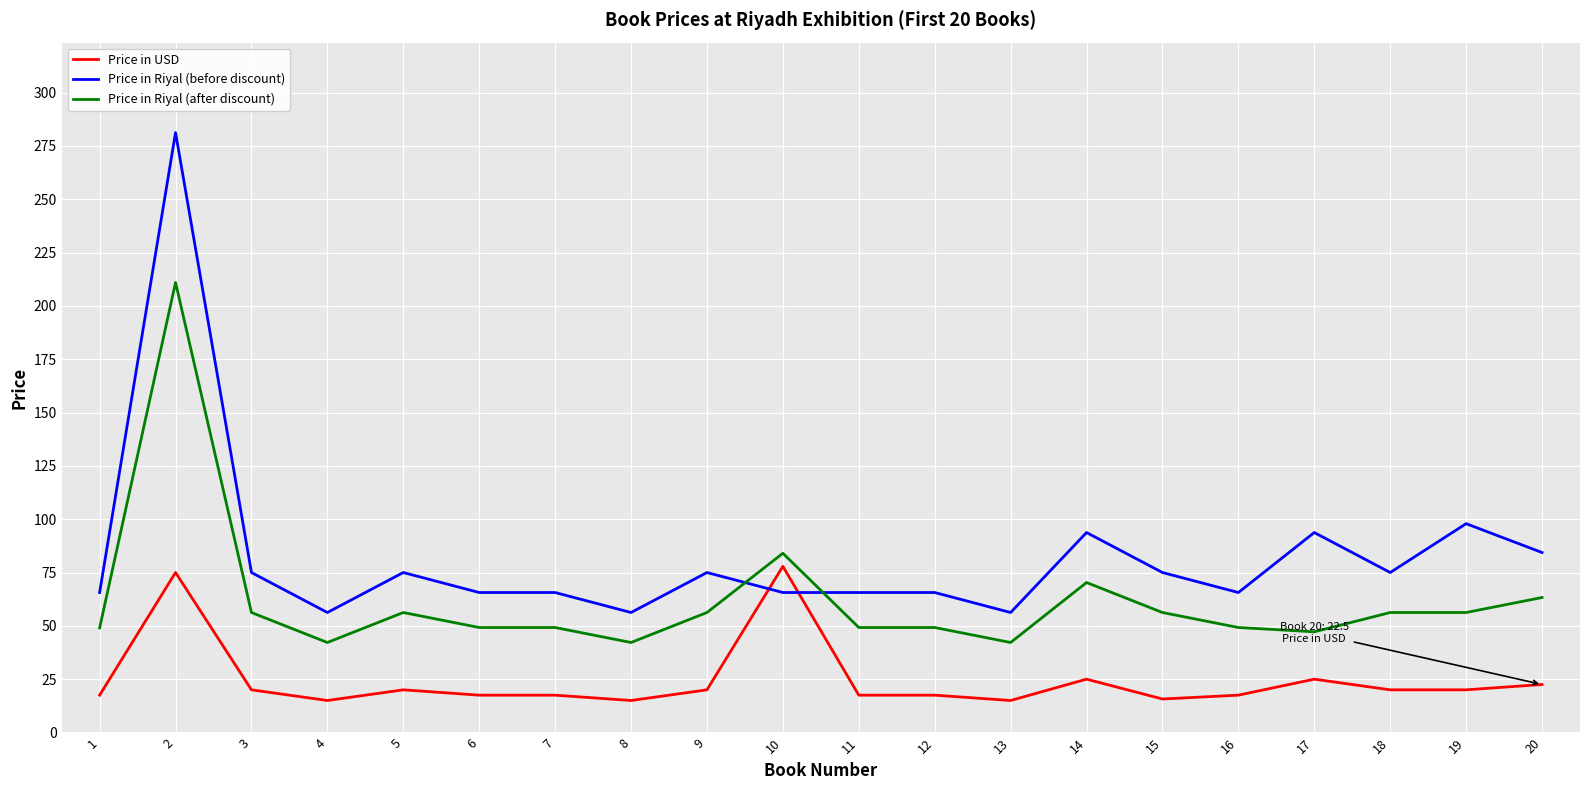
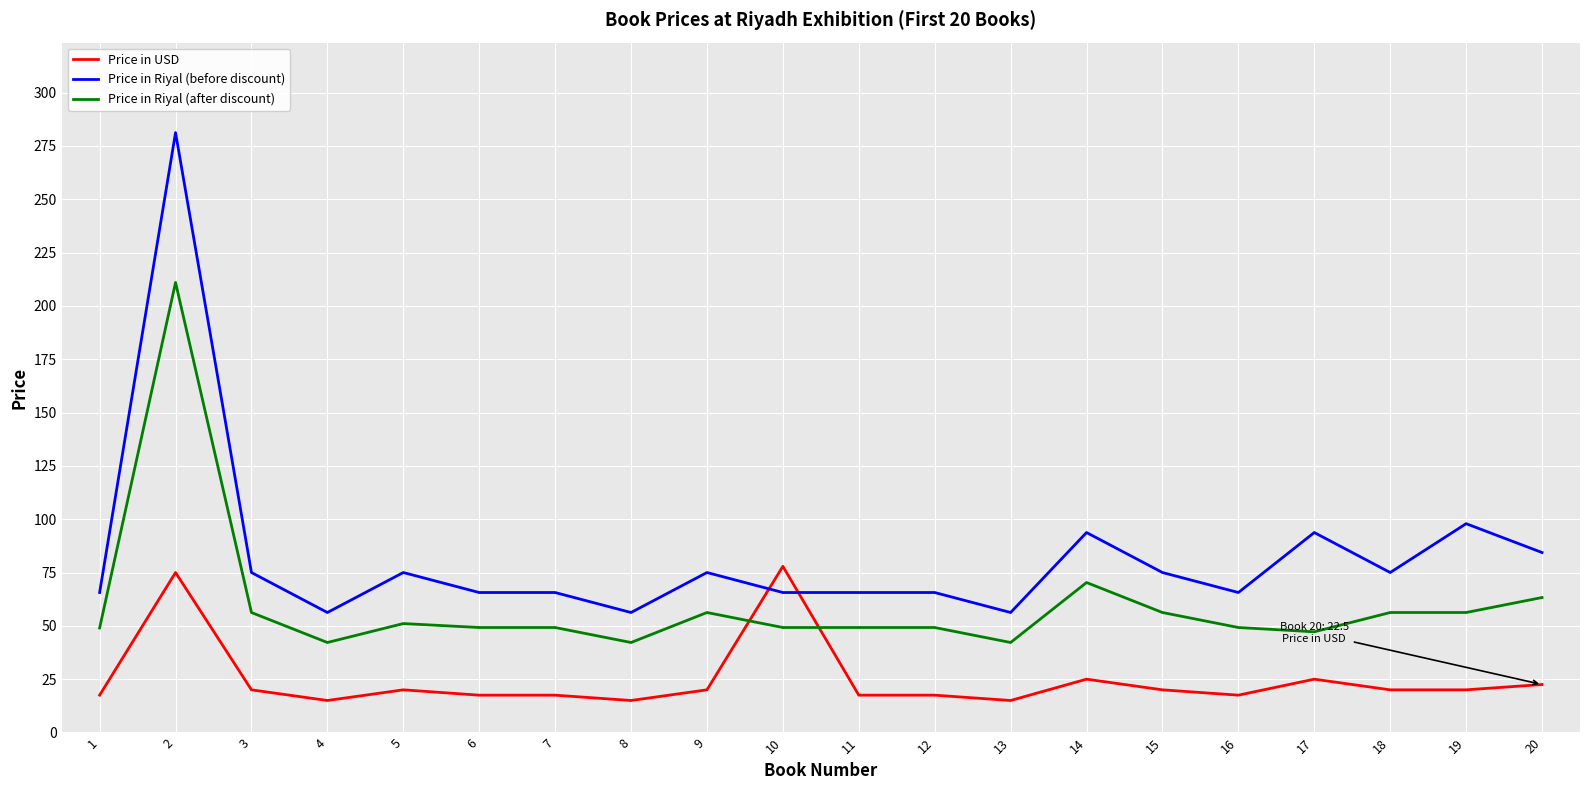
  {
    "Price in USD": {
      "1": 18,
      "2": 75,
      "3": 20,
      "4": 15,
      "5": 20,
      "6": 18,
      "7": 18,
      "8": 15,
      "9": 20,
      "10": 78,
      "11": 18,
      "12": 18,
      "13": 15,
      "14": 25,
-     "15": 16,
+     "15": 20,
      "16": 18,
      "18": 20,
      "19": 20,
      "20": 23
    },
    "Price in Riyal (before discount)": {
      "1": 66,
      "2": 281,
      "3": 75,
      "4": 56,
      "5": 75,
      "6": 66,
      "7": 66,
      "8": 56,
      "9": 75,
      "10": 66,
      "11": 66,
      "12": 66,
      "13": 56,
      "14": 94,
      "15": 75,
      "16": 66,
      "17": 94,
      "18": 75,
      "19": 98,
      "20": 84
    },
    "Price in Riyal (after discount)": {
      "1": 49,
      "2": 211,
      "3": 56,
      "4": 42,
-     "5": 56,
+     "5": 51,
      "6": 49,
      "7": 49,
      "8": 42,
      "9": 56,
-     "10": 84,
+     "10": 49,
      "11": 49,
      "12": 49,
      "13": 42,
      "14": 70,
      "15": 56,
      "16": 49,
      "18": 56,
      "19": 56,
      "20": 63
    }
  }
